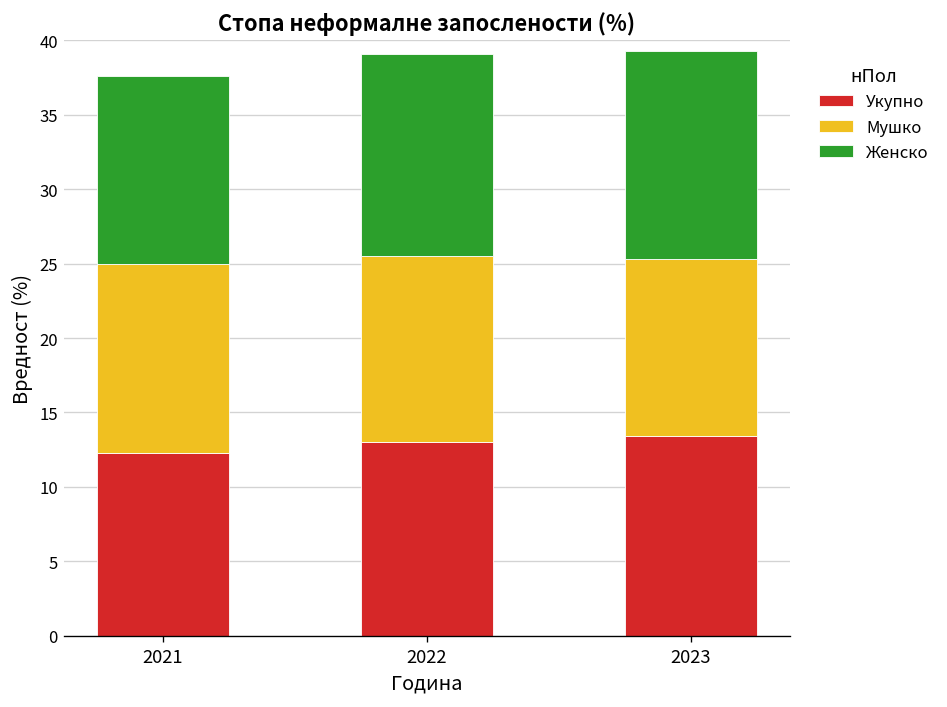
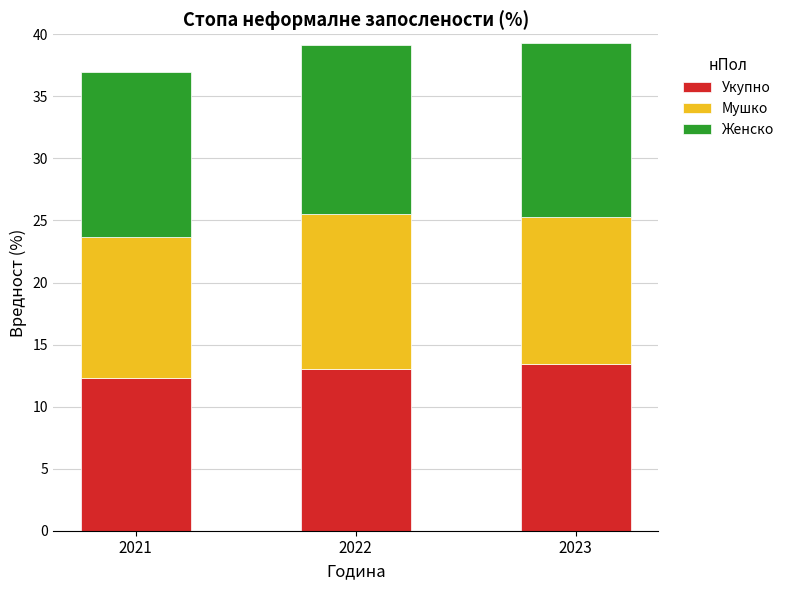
  {
    "Укупно": {
      "2021": 12.3,
      "2022": 13.0,
      "2023": 13.4
    },
    "Мушко": {
-     "2021": 12.7,
+     "2021": 11.4,
      "2022": 12.5,
      "2023": 11.9
    },
    "Женско": {
-     "2021": 12.6,
+     "2021": 13.3,
      "2022": 13.6,
      "2023": 14.0
    }
  }
